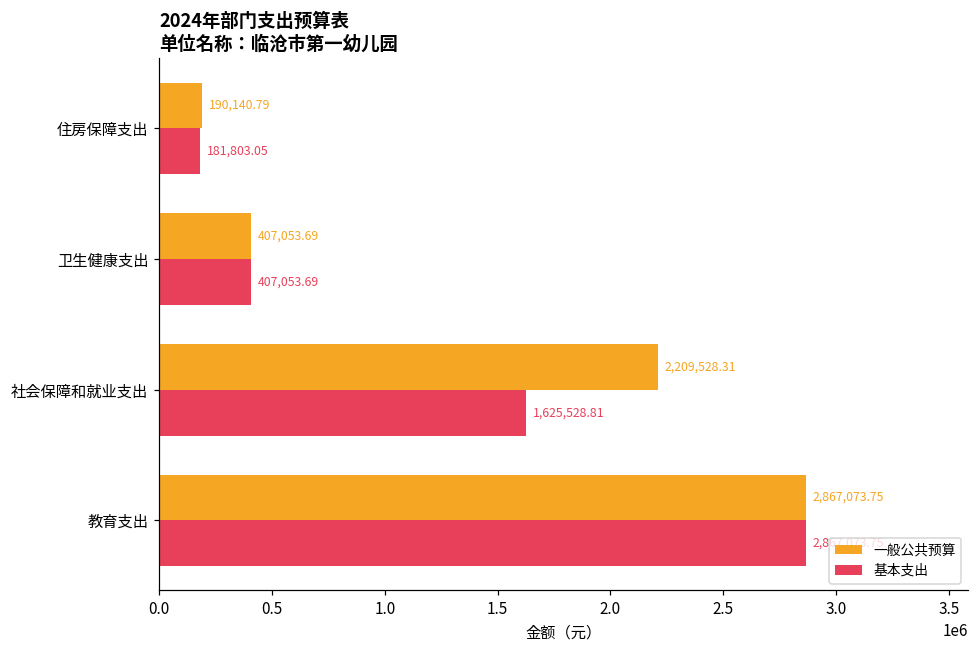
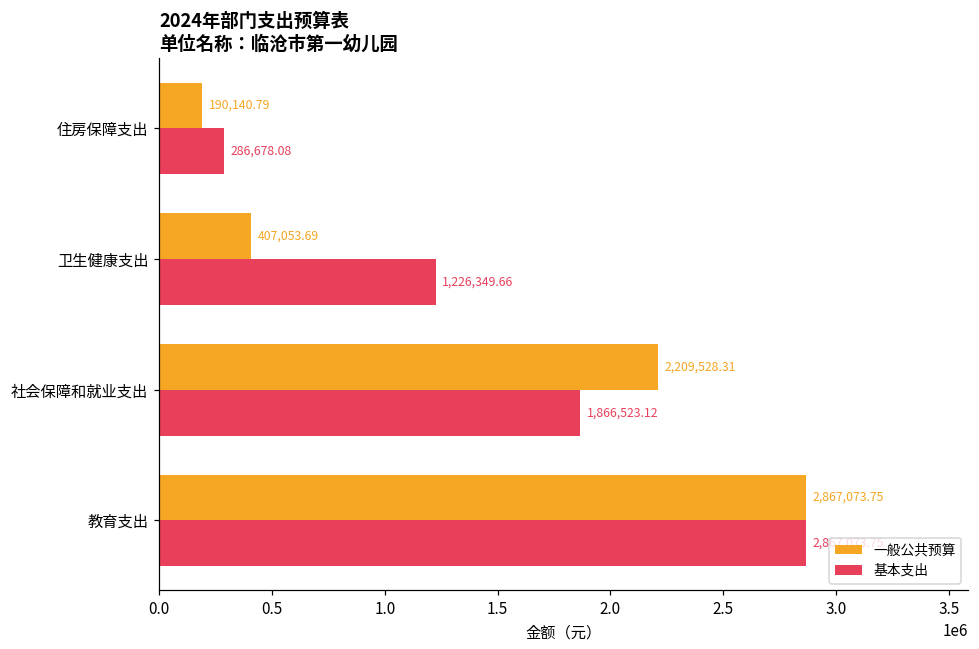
  {
    "一般公共预算": {
      "住房保障支出": "190,140.79",
      "卫生健康支出": "407,053.69",
      "社会保障和就业支出": "2,209,528.31",
      "教育支出": "2,867,073.75"
    },
    "基本支出": {
-     "住房保障支出": "181,803.05",
-     "卫生健康支出": "407,053.69",
-     "社会保障和就业支出": "1,625,528.81"
+     "住房保障支出": "286,678.08",
+     "卫生健康支出": "1,226,349.66",
+     "社会保障和就业支出": "1,866,523.12"
    }
  }
